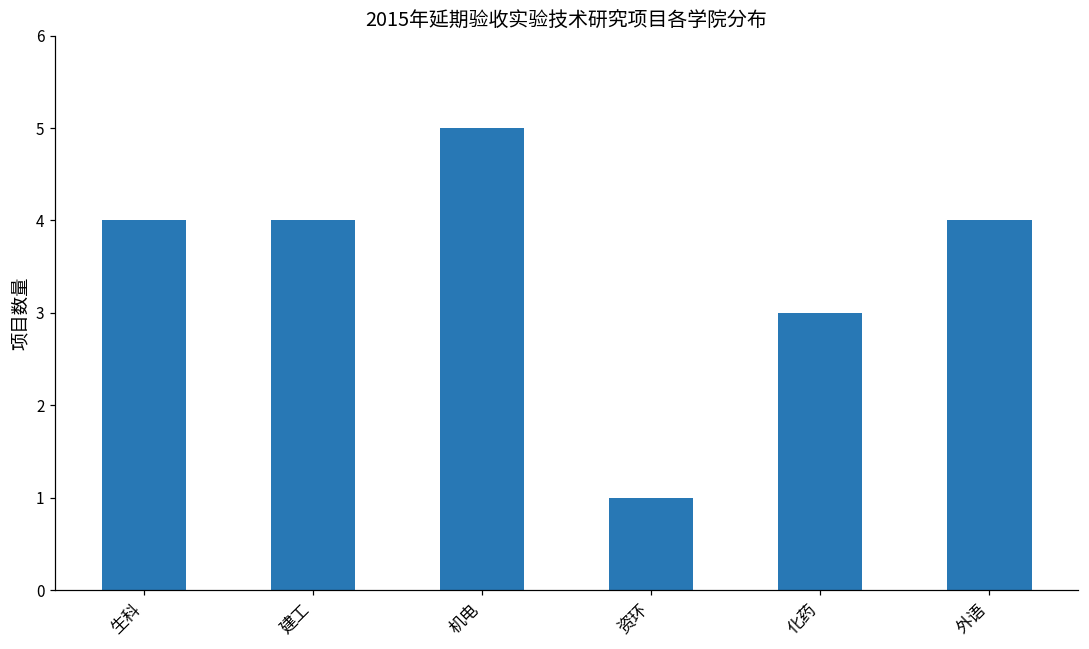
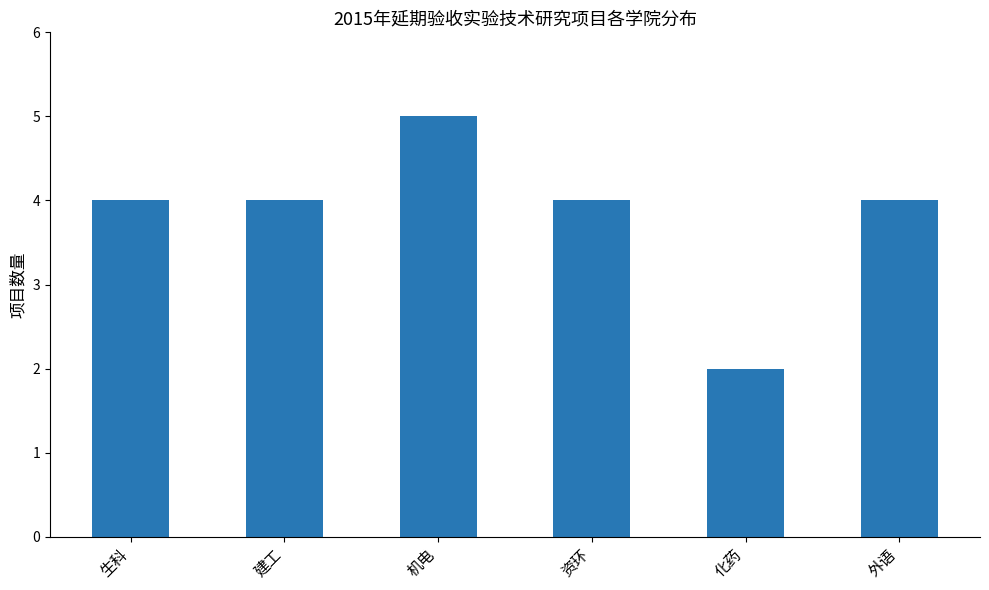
  {
    "生科": 4,
    "建工": 4,
    "机电": 5,
-   "资环": 1,
-   "化药": 3,
+   "资环": 4,
+   "化药": 2,
    "外语": 4
  }
